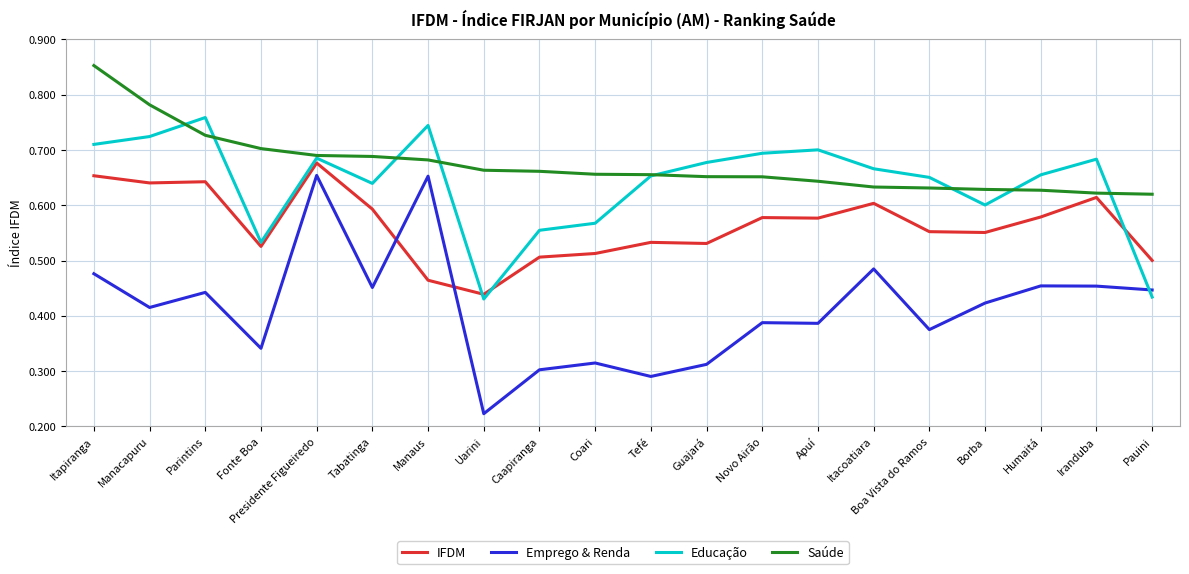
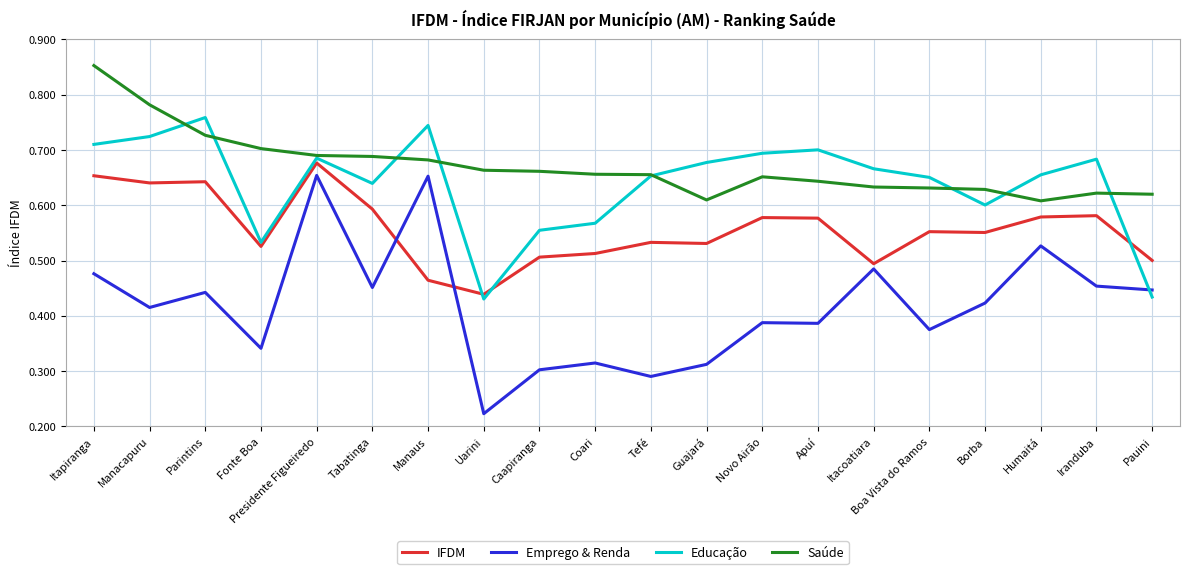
  {
    "IFDM": {
      "Itapiranga": 0.65,
      "Manacapuru": 0.64,
      "Parintins": 0.64,
      "Fonte Boa": 0.53,
      "Presidente Figueiredo": 0.68,
      "Tabatinga": 0.59,
      "Manaus": 0.46,
      "Uarini": 0.44,
      "Caapiranga": 0.51,
      "Coari": 0.51,
      "Tefé": 0.53,
      "Guajará": 0.53,
      "Novo Airão": 0.58,
      "Apuí": 0.58,
-     "Itacoatiara": 0.60,
+     "Itacoatiara": 0.49,
      "Boa Vista do Ramos": 0.55,
      "Borba": 0.55,
      "Humaitá": 0.58,
-     "Iranduba": 0.61,
+     "Iranduba": 0.58,
      "Pauini": 0.50
    },
    "Emprego & Renda": {
      "Itapiranga": 0.48,
      "Manacapuru": 0.42,
      "Parintins": 0.44,
      "Fonte Boa": 0.34,
      "Presidente Figueiredo": 0.65,
      "Tabatinga": 0.45,
      "Manaus": 0.65,
      "Uarini": 0.22,
      "Caapiranga": 0.30,
      "Coari": 0.31,
      "Tefé": 0.29,
      "Guajará": 0.31,
      "Novo Airão": 0.39,
      "Apuí": 0.39,
      "Itacoatiara": 0.48,
      "Boa Vista do Ramos": 0.38,
      "Borba": 0.42,
-     "Humaitá": 0.45,
+     "Humaitá": 0.53,
      "Iranduba": 0.45,
      "Pauini": 0.45
    },
    "Educação": {
      "Itapiranga": 0.71,
      "Manacapuru": 0.72,
      "Parintins": 0.76,
      "Fonte Boa": 0.53,
      "Presidente Figueiredo": 0.69,
      "Tabatinga": 0.64,
      "Manaus": 0.74,
      "Uarini": 0.43,
      "Caapiranga": 0.55,
      "Coari": 0.57,
      "Guajará": 0.68,
      "Novo Airão": 0.69,
      "Apuí": 0.70,
      "Itacoatiara": 0.67,
      "Boa Vista do Ramos": 0.65,
      "Borba": 0.60,
      "Humaitá": 0.66,
      "Iranduba": 0.68,
      "Pauini": 0.43
    },
    "Saúde": {
      "Itapiranga": 0.85,
      "Manacapuru": 0.78,
      "Parintins": 0.73,
      "Fonte Boa": 0.70,
      "Presidente Figueiredo": 0.69,
      "Tabatinga": 0.69,
      "Manaus": 0.68,
      "Uarini": 0.66,
      "Caapiranga": 0.66,
      "Coari": 0.66,
-     "Guajará": 0.65,
+     "Guajará": 0.61,
      "Novo Airão": 0.65,
      "Apuí": 0.64,
      "Itacoatiara": 0.63,
      "Boa Vista do Ramos": 0.63,
      "Borba": 0.63,
-     "Humaitá": 0.63,
+     "Humaitá": 0.61,
      "Iranduba": 0.62,
      "Pauini": 0.62
    }
  }
